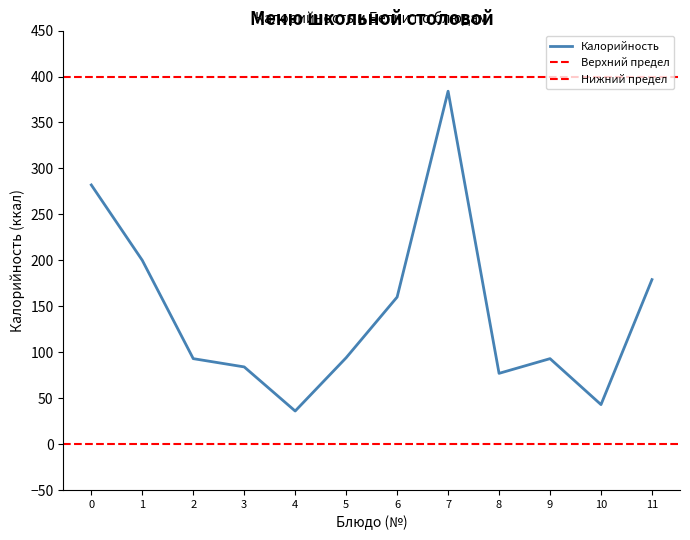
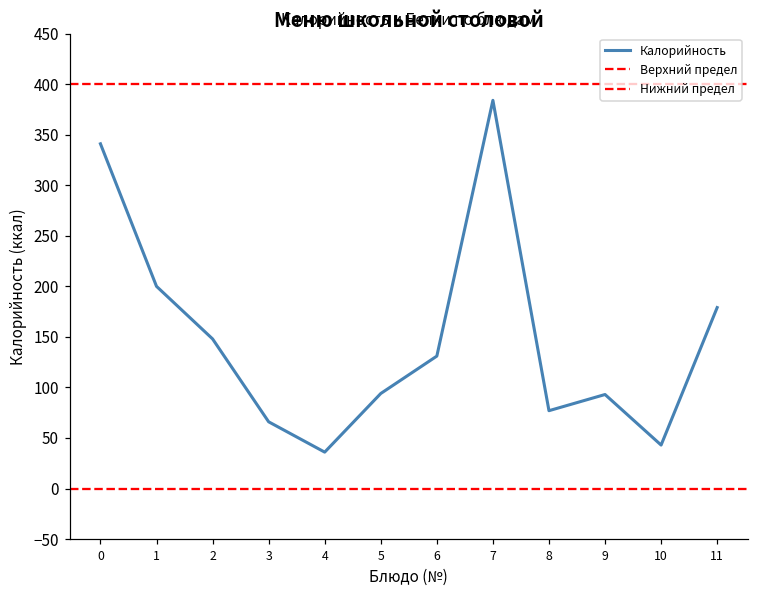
  {
-   "0": 280,
+   "0": 340,
    "1": 200,
-   "2": 90,
-   "3": 80,
+   "2": 150,
+   "3": 70,
    "4": 40,
    "5": 90,
-   "6": 160,
+   "6": 130,
    "7": 380,
    "8": 80,
    "9": 90,
    "10": 40,
    "11": 180
  }
